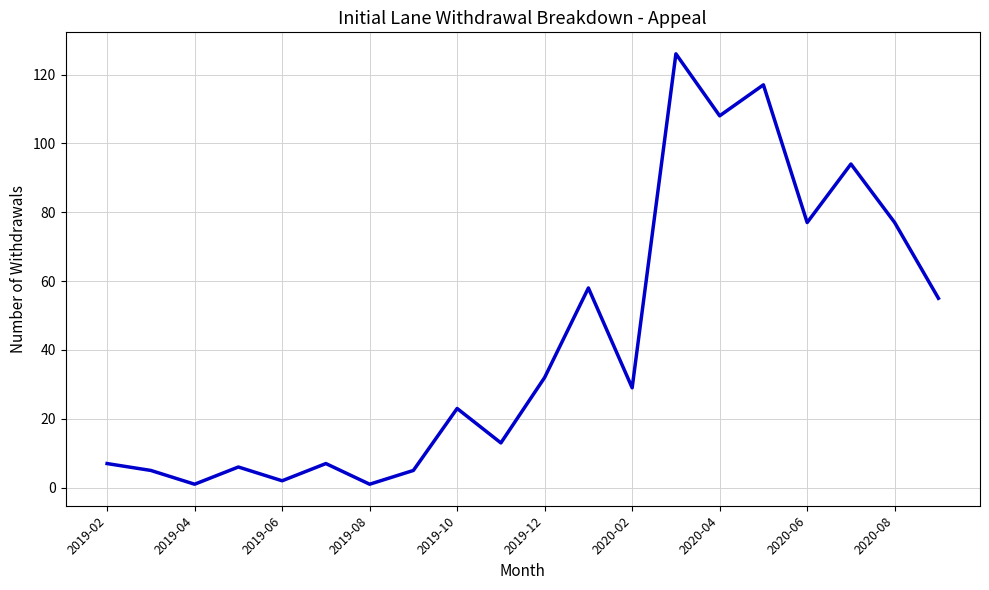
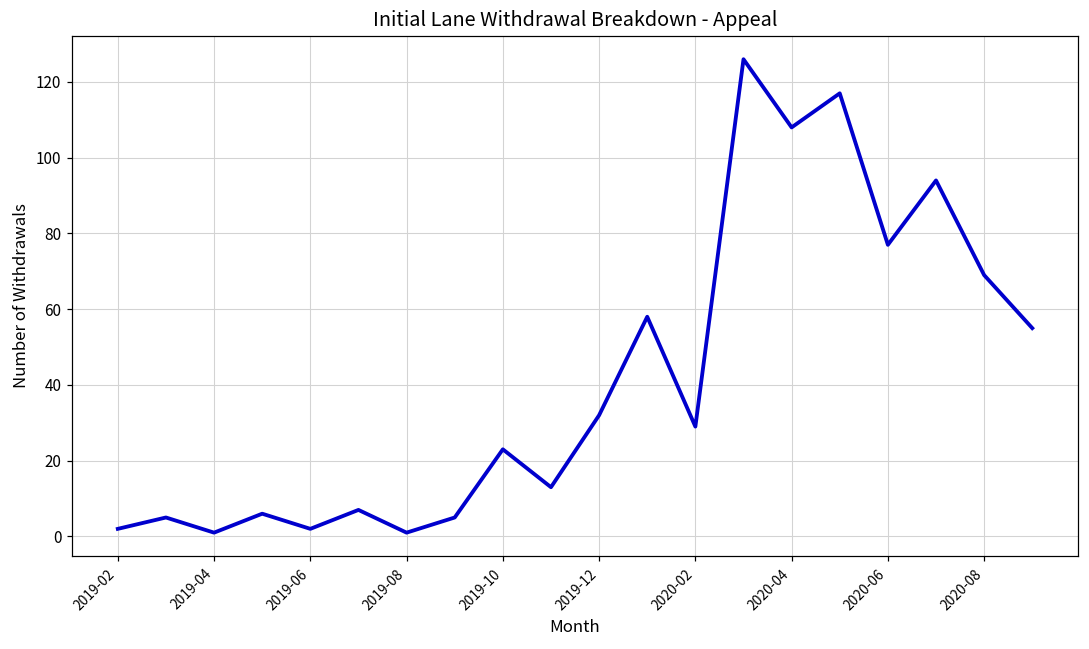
  {
-   "2019-02": 7,
+   "2019-02": 2,
    "2019-04": 1,
    "2019-06": 2,
    "2019-08": 1,
    "2019-10": 23,
    "2019-12": 32,
    "2020-02": 29,
    "2020-04": 108,
    "2020-06": 77,
-   "2020-08": 77
+   "2020-08": 69
  }
